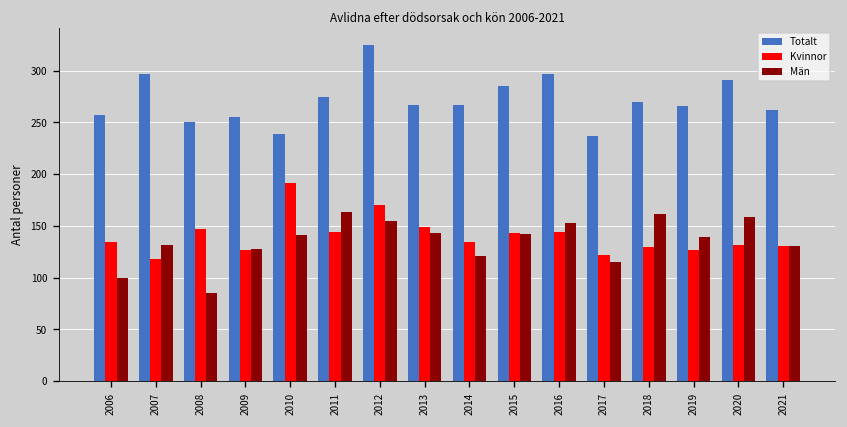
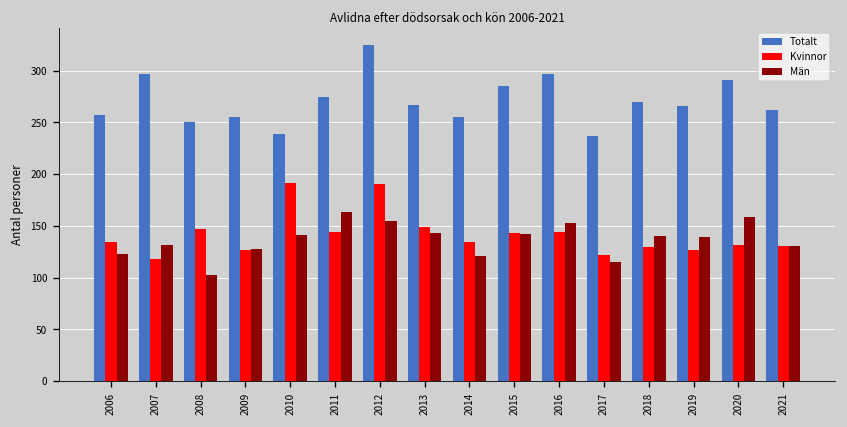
  {
    "Totalt": {
      "2006": 260,
      "2007": 300,
      "2008": 250,
      "2009": 260,
      "2010": 240,
      "2011": 280,
      "2012": 330,
      "2013": 270,
-     "2014": 270,
+     "2014": 260,
      "2015": 290,
      "2016": 300,
      "2017": 240,
      "2018": 270,
      "2019": 270,
      "2020": 290,
      "2021": 260
    },
    "Kvinnor": {
      "2006": 130,
      "2007": 120,
      "2008": 150,
      "2009": 130,
      "2010": 190,
      "2011": 140,
-     "2012": 170,
+     "2012": 190,
      "2013": 150,
      "2014": 130,
      "2015": 140,
      "2016": 140,
      "2017": 120,
      "2018": 130,
      "2019": 130,
      "2020": 130,
      "2021": 130
    },
    "Män": {
-     "2006": 100,
+     "2006": 120,
      "2007": 130,
-     "2008": 90,
+     "2008": 100,
      "2009": 130,
      "2010": 140,
      "2011": 160,
      "2012": 160,
      "2013": 140,
      "2014": 120,
      "2015": 140,
      "2016": 150,
      "2017": 120,
-     "2018": 160,
+     "2018": 140,
      "2019": 140,
      "2020": 160,
      "2021": 130
    }
  }
